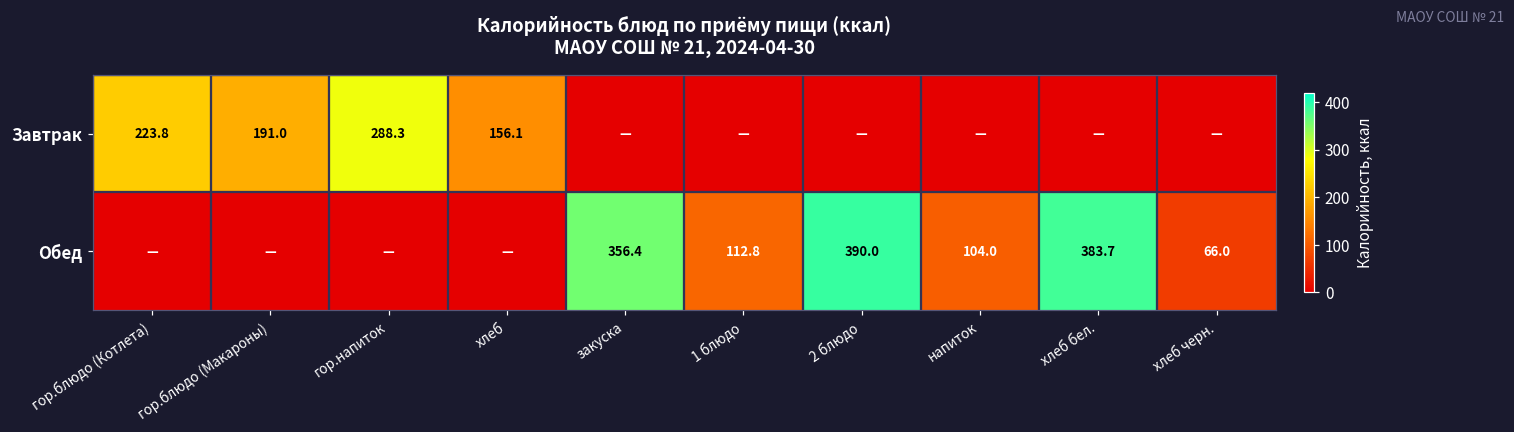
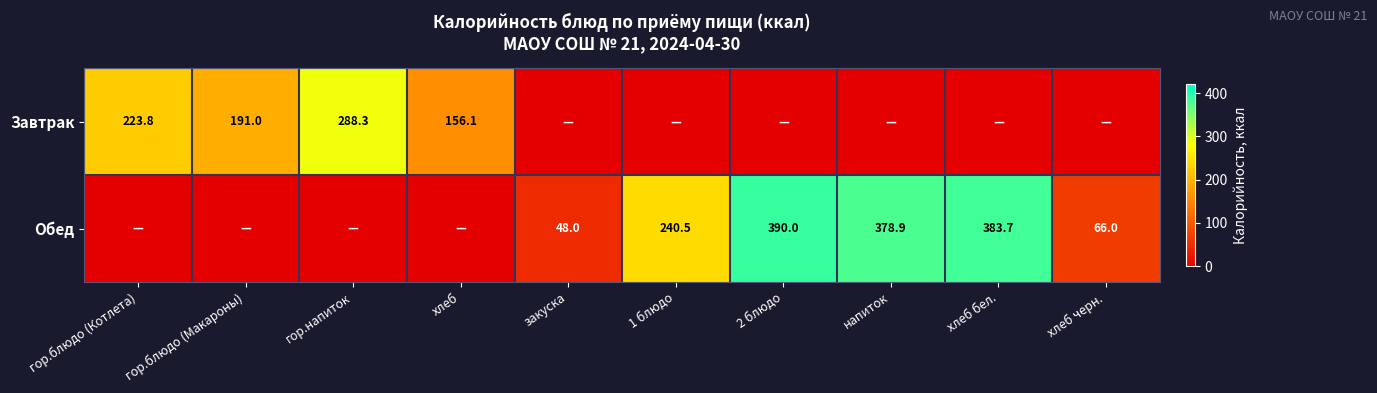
  {
    "Завтрак": {
      "гор.блюдо (Котлета)": 223.8,
      "гор.блюдо (Макароны)": 191.0,
      "гор.напиток": 288.3,
      "хлеб": 156.1
    },
    "Обед": {
-     "закуска": 356.4,
-     "1 блюдо": 112.8,
+     "закуска": 48.0,
+     "1 блюдо": 240.5,
      "2 блюдо": 390.0,
-     "напиток": 104.0,
+     "напиток": 378.9,
      "хлеб бел.": 383.7,
      "хлеб черн.": 66.0
    }
  }
